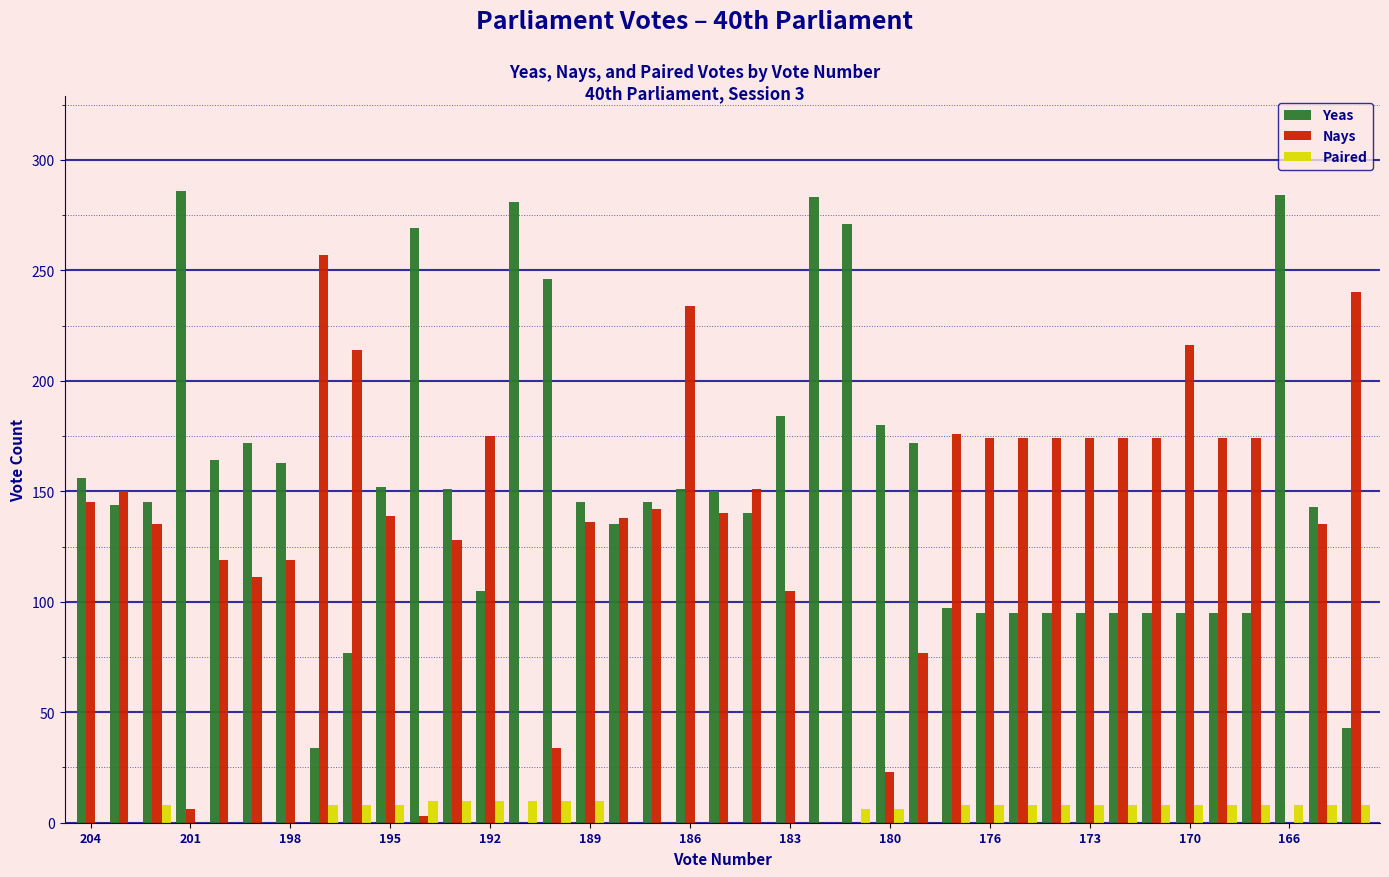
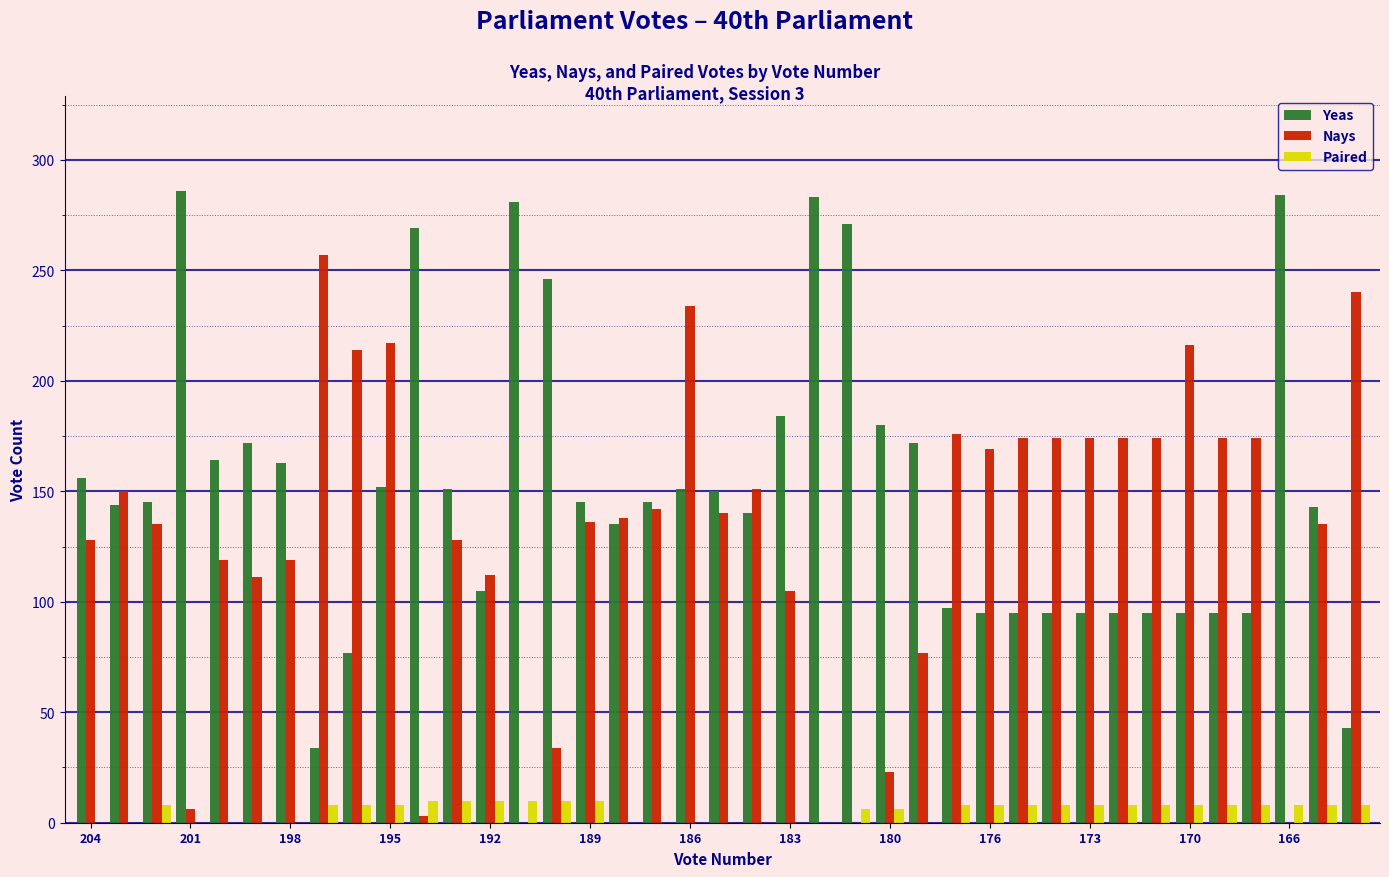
  {
    "Nays": {
-     "204": 145,
+     "204": 128,
      "201": 6,
      "198": 119,
-     "195": 139,
-     "192": 175,
+     "195": 217,
+     "192": 112,
      "189": 136,
      "186": 234,
      "183": 105,
      "180": 23,
-     "176": 174,
+     "176": 169,
      "173": 174,
      "170": 216,
      "166": 0
    }
  }
